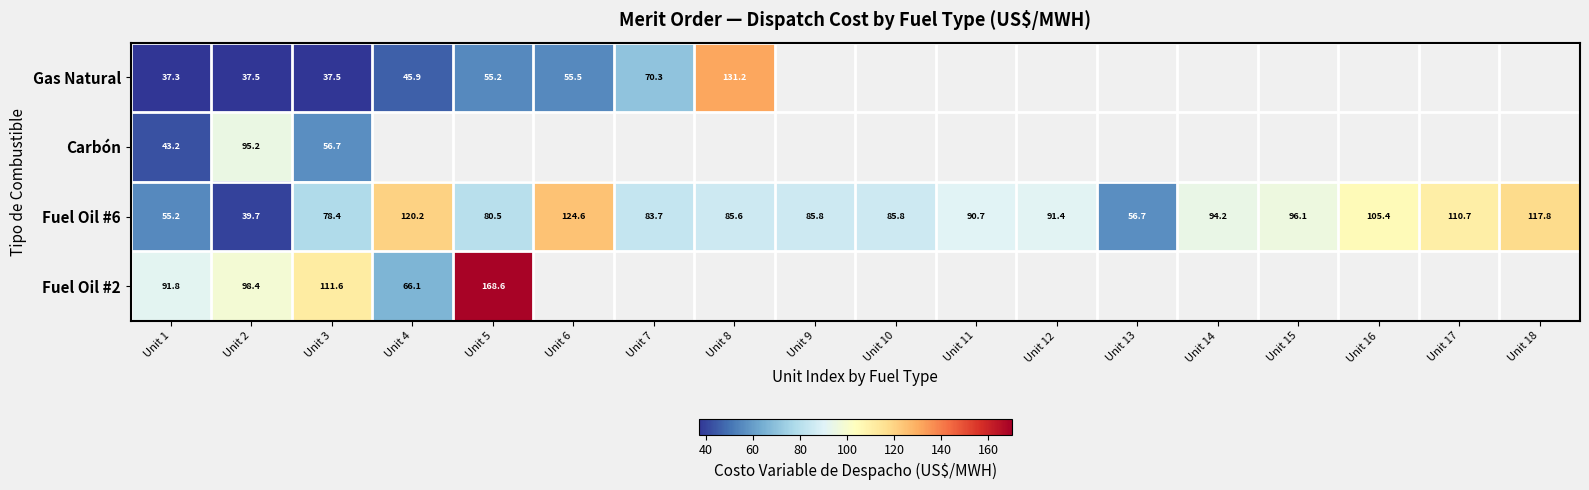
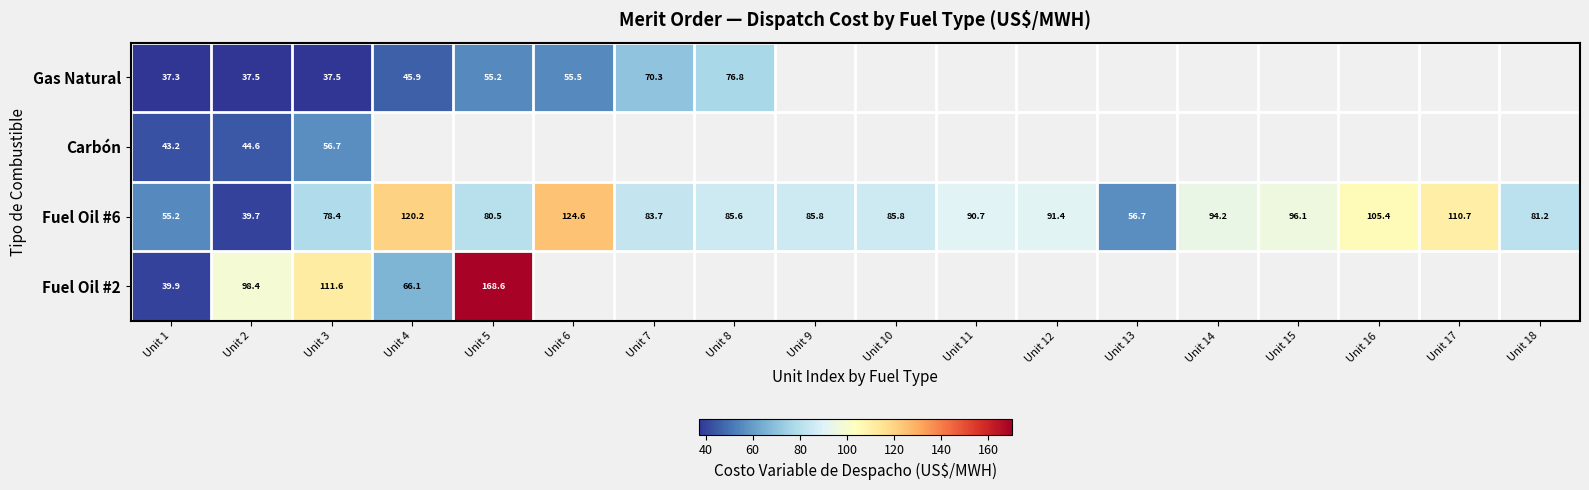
  {
    "Gas Natural": {
      "Unit 1": 37.3,
      "Unit 2": 37.5,
      "Unit 3": 37.5,
      "Unit 4": 45.9,
      "Unit 5": 55.2,
      "Unit 6": 55.5,
      "Unit 7": 70.3,
-     "Unit 8": 131.2
+     "Unit 8": 76.8
    },
    "Carbón": {
      "Unit 1": 43.2,
-     "Unit 2": 95.2,
+     "Unit 2": 44.6,
      "Unit 3": 56.7
    },
    "Fuel Oil #6": {
      "Unit 1": 55.2,
      "Unit 2": 39.7,
      "Unit 3": 78.4,
      "Unit 4": 120.2,
      "Unit 5": 80.5,
      "Unit 6": 124.6,
      "Unit 7": 83.7,
      "Unit 8": 85.6,
      "Unit 9": 85.8,
      "Unit 10": 85.8,
      "Unit 11": 90.7,
      "Unit 12": 91.4,
      "Unit 13": 56.7,
      "Unit 14": 94.2,
      "Unit 15": 96.1,
      "Unit 16": 105.4,
      "Unit 17": 110.7,
-     "Unit 18": 117.8
+     "Unit 18": 81.2
    },
    "Fuel Oil #2": {
-     "Unit 1": 91.8,
+     "Unit 1": 39.9,
      "Unit 2": 98.4,
      "Unit 3": 111.6,
      "Unit 4": 66.1,
      "Unit 5": 168.6
    }
  }
